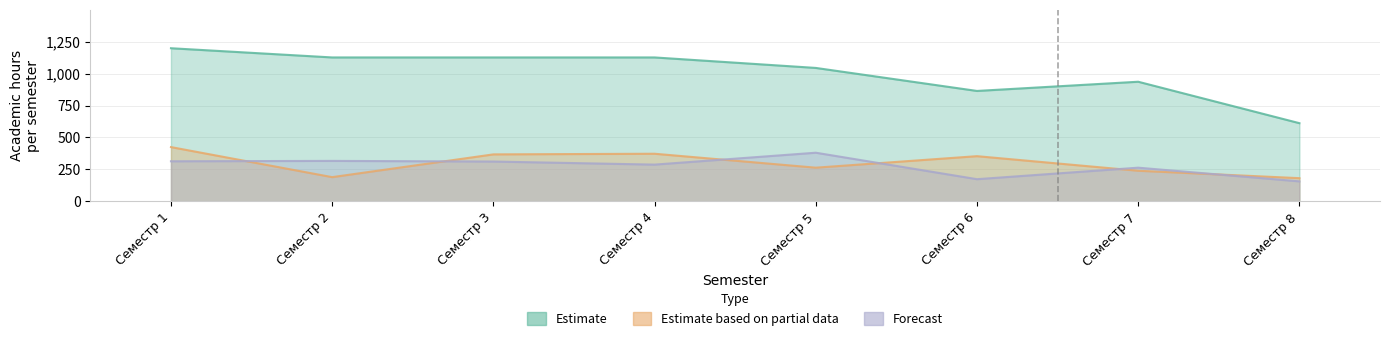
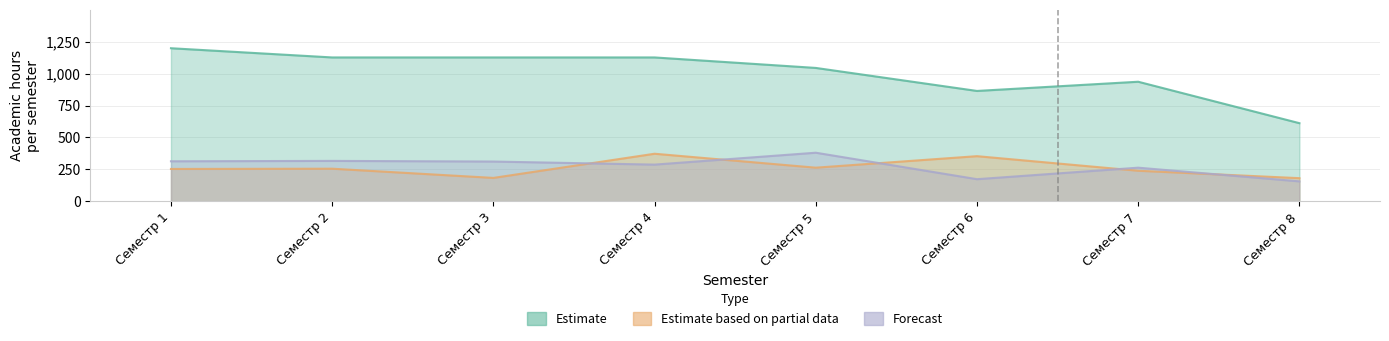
  {
    "Estimate based on partial data": {
-     "Семестр 1": 430,
-     "Семестр 2": 190,
-     "Семестр 3": 370,
+     "Семестр 1": 250,
+     "Семестр 2": 260,
+     "Семестр 3": 180,
      "Семестр 4": 370,
      "Семестр 5": 260,
      "Семестр 6": 350,
      "Семестр 7": 240,
      "Семестр 8": 180
    }
  }
